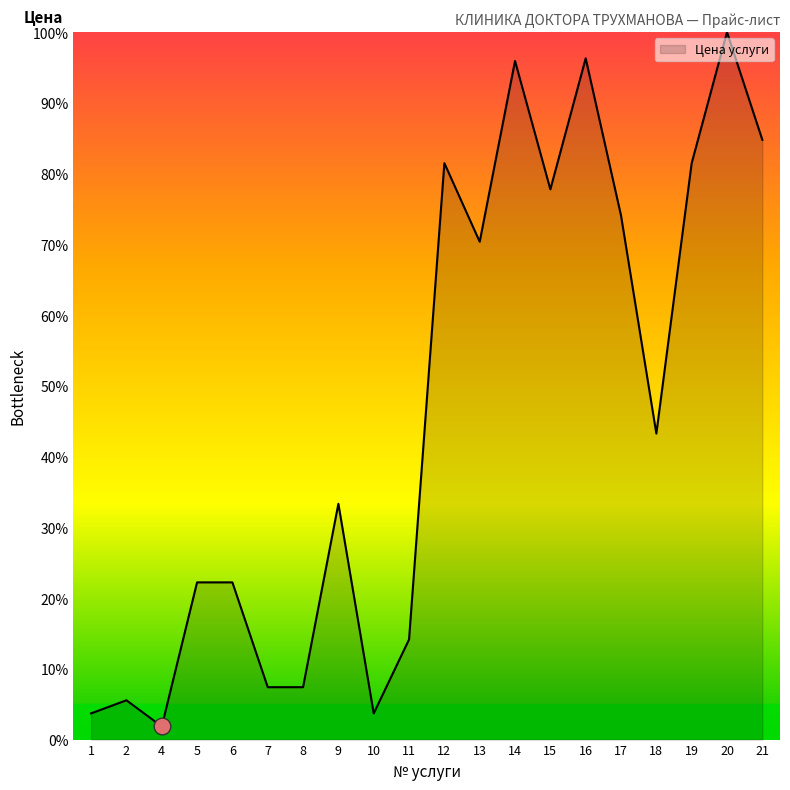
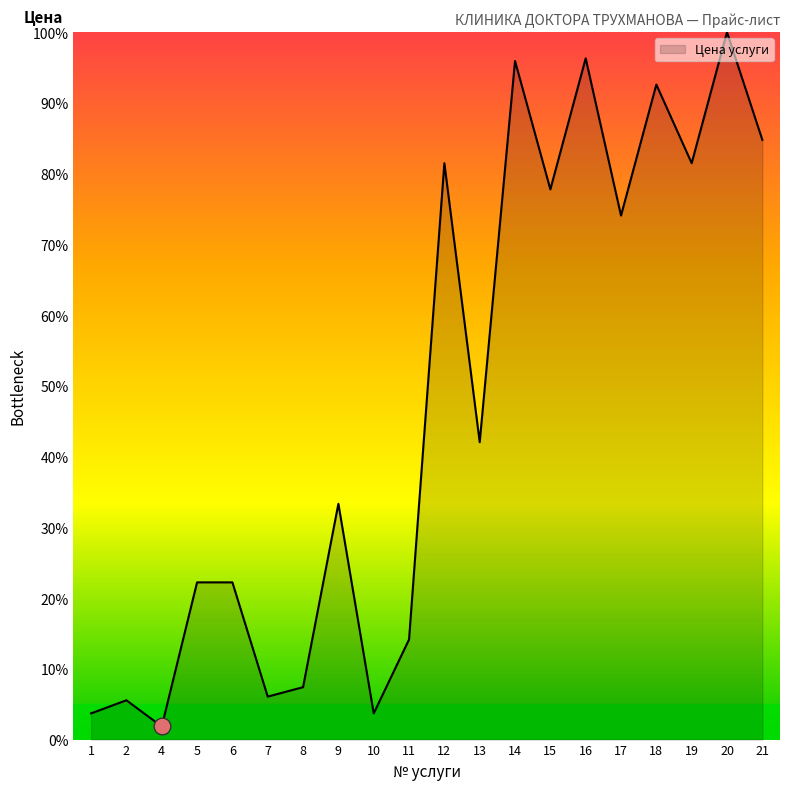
  {
    "Цена услуги": {
      "2": "6%",
      "5": "22%",
      "6": "22%",
-     "7": "7%",
+     "7": "6%",
      "8": "7%",
      "9": "33%",
      "11": "14%",
      "12": "81%",
-     "13": "70%",
+     "13": "42%",
      "14": "96%",
      "15": "78%",
      "16": "96%",
      "17": "74%",
-     "18": "43%",
+     "18": "93%",
      "19": "81%",
      "20": "100%",
      "21": "85%"
    }
  }
